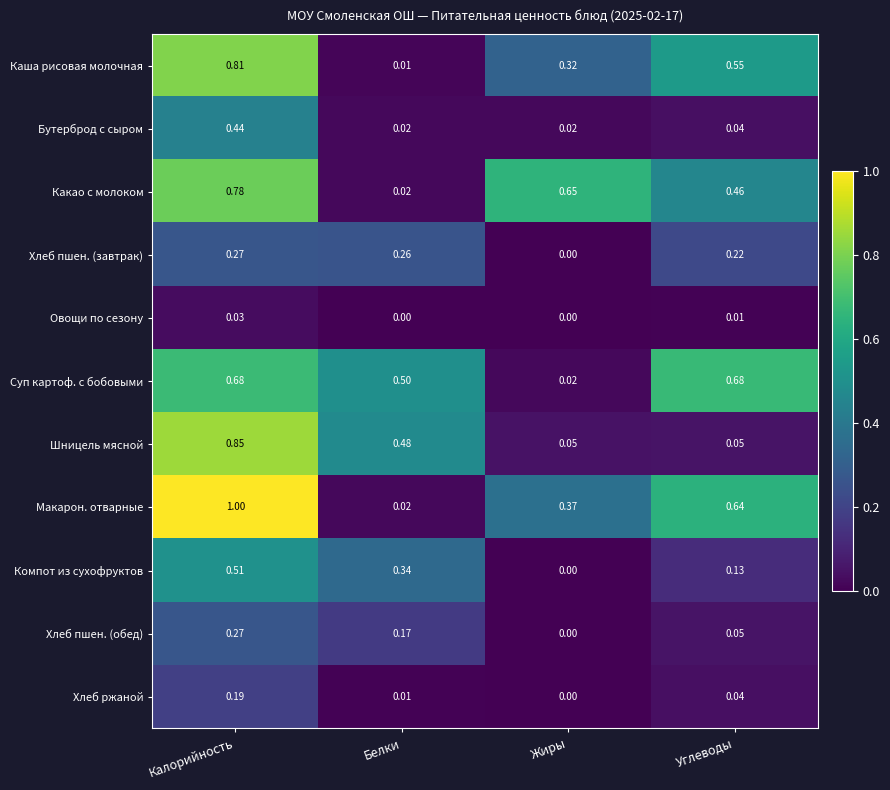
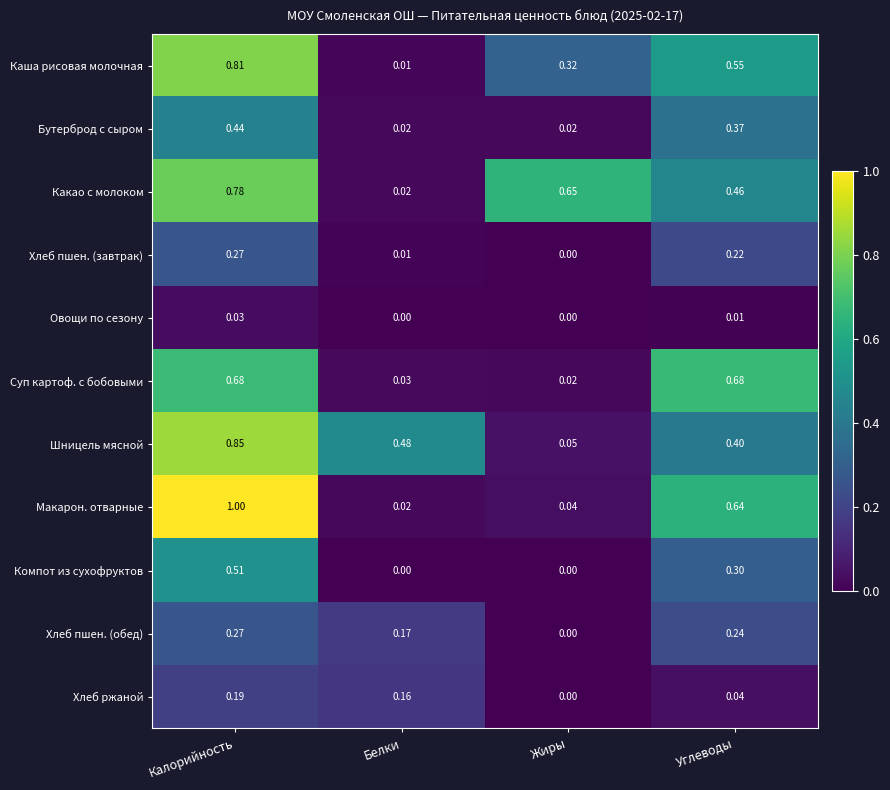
  {
    "Каша рисовая молочная": {
      "Калорийность": 0.81,
      "Белки": 0.01,
      "Жиры": 0.32,
      "Углеводы": 0.55
    },
    "Бутерброд с сыром": {
      "Калорийность": 0.44,
      "Белки": 0.02,
      "Жиры": 0.02,
-     "Углеводы": 0.04
+     "Углеводы": 0.37
    },
    "Какао с молоком": {
      "Калорийность": 0.78,
      "Белки": 0.02,
      "Жиры": 0.65,
      "Углеводы": 0.46
    },
    "Хлеб пшен. (завтрак)": {
      "Калорийность": 0.27,
-     "Белки": 0.26,
+     "Белки": 0.01,
      "Жиры": 0.00,
      "Углеводы": 0.22
    },
    "Овощи по сезону": {
      "Калорийность": 0.03,
      "Белки": 0.00,
      "Жиры": 0.00,
      "Углеводы": 0.01
    },
    "Суп картоф. с бобовыми": {
      "Калорийность": 0.68,
-     "Белки": 0.50,
+     "Белки": 0.03,
      "Жиры": 0.02,
      "Углеводы": 0.68
    },
    "Шницель мясной": {
      "Калорийность": 0.85,
      "Белки": 0.48,
      "Жиры": 0.05,
-     "Углеводы": 0.05
+     "Углеводы": 0.40
    },
    "Макарон. отварные": {
      "Калорийность": 1.00,
      "Белки": 0.02,
-     "Жиры": 0.37,
+     "Жиры": 0.04,
      "Углеводы": 0.64
    },
    "Компот из сухофруктов": {
      "Калорийность": 0.51,
-     "Белки": 0.34,
+     "Белки": 0.00,
      "Жиры": 0.00,
-     "Углеводы": 0.13
+     "Углеводы": 0.30
    },
    "Хлеб пшен. (обед)": {
      "Калорийность": 0.27,
      "Белки": 0.17,
      "Жиры": 0.00,
-     "Углеводы": 0.05
+     "Углеводы": 0.24
    },
    "Хлеб ржаной": {
      "Калорийность": 0.19,
-     "Белки": 0.01,
+     "Белки": 0.16,
      "Жиры": 0.00,
      "Углеводы": 0.04
    }
  }
